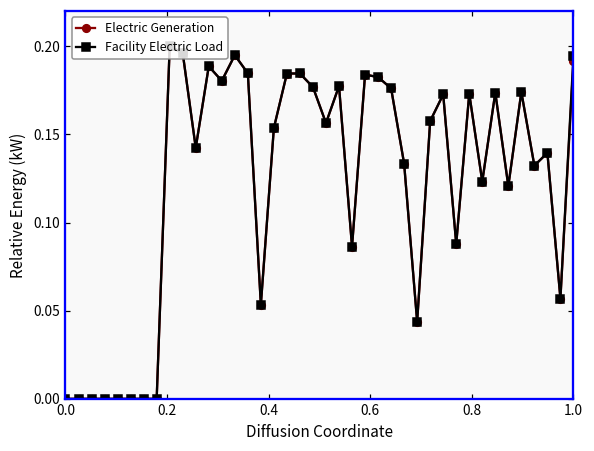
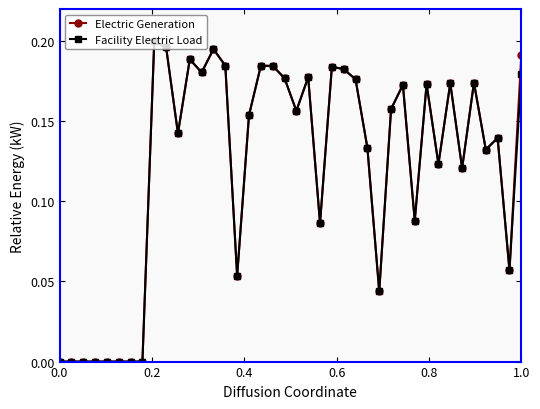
  {
    "Electric Generation": {
      "1.0": 0.191
    },
    "Facility Electric Load": {
-     "1.0": 0.194
+     "1.0": 0.179
    }
  }
